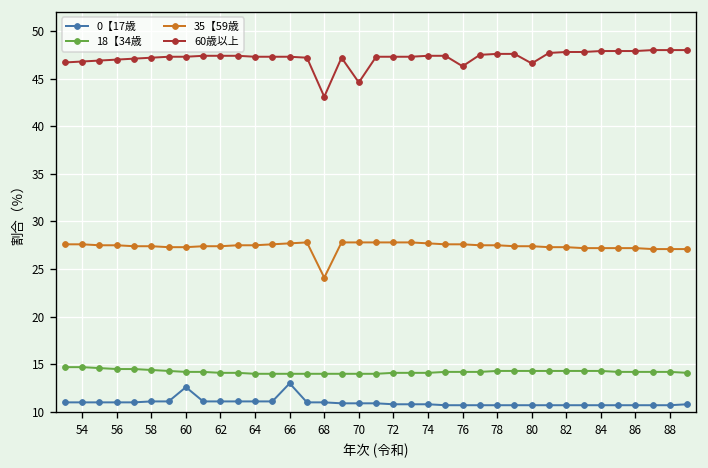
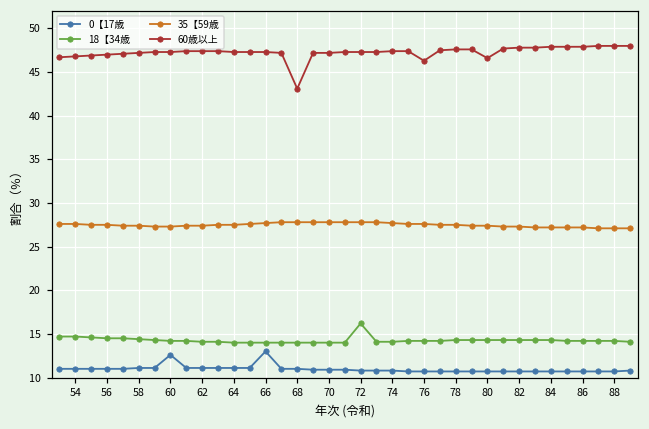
  {
    "0【17歳": {
      "54": 11,
      "56": 11,
      "58": 11,
      "60": 13,
      "62": 11,
      "64": 11,
      "66": 13,
      "68": 11,
      "70": 11,
      "72": 11,
      "74": 11,
      "76": 11,
      "78": 11,
      "80": 11,
      "82": 11,
      "84": 11,
      "86": 11,
      "88": 11
    },
    "18【34歳": {
      "54": 15,
      "56": 15,
      "58": 14,
      "60": 14,
      "62": 14,
      "64": 14,
      "66": 14,
      "68": 14,
      "70": 14,
-     "72": 14,
+     "72": 16,
      "74": 14,
      "76": 14,
      "78": 14,
      "80": 14,
      "82": 14,
      "84": 14,
      "86": 14,
      "88": 14
    },
    "35【59歳": {
      "54": 28,
      "56": 28,
      "58": 27,
      "60": 27,
      "62": 27,
      "64": 28,
      "66": 28,
-     "68": 24,
+     "68": 28,
      "70": 28,
      "72": 28,
      "74": 28,
      "76": 28,
      "78": 28,
      "80": 27,
      "82": 27,
      "84": 27,
      "86": 27,
      "88": 27
    },
    "60歳以上": {
      "54": 47,
      "56": 47,
      "58": 47,
      "60": 47,
      "62": 47,
      "64": 47,
      "66": 47,
      "68": 43,
-     "70": 45,
+     "70": 47,
      "72": 47,
      "74": 47,
      "76": 46,
      "78": 48,
      "80": 47,
      "82": 48,
      "84": 48,
      "86": 48,
      "88": 48
    }
  }
